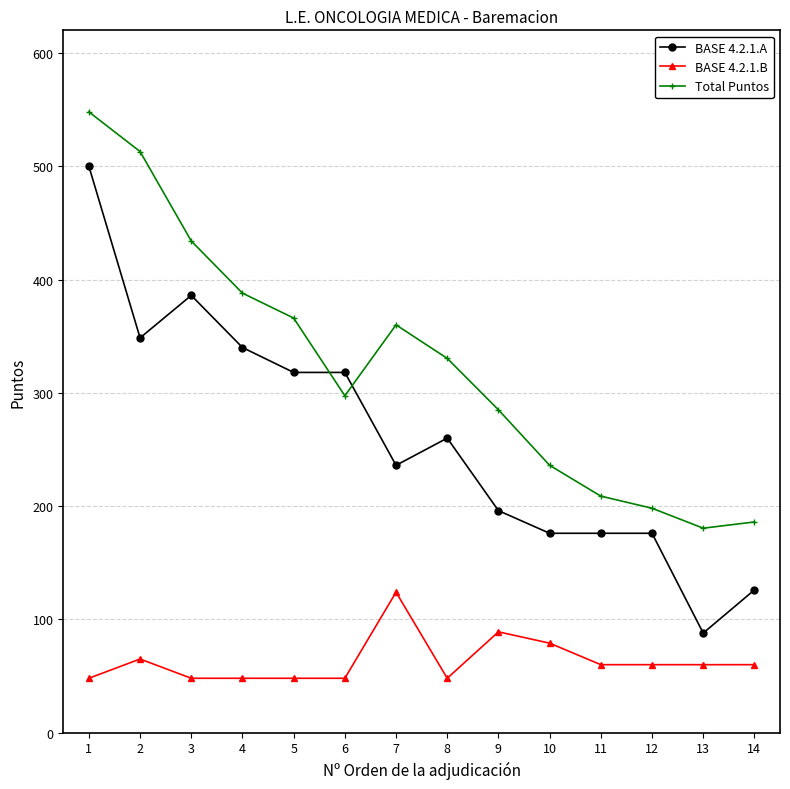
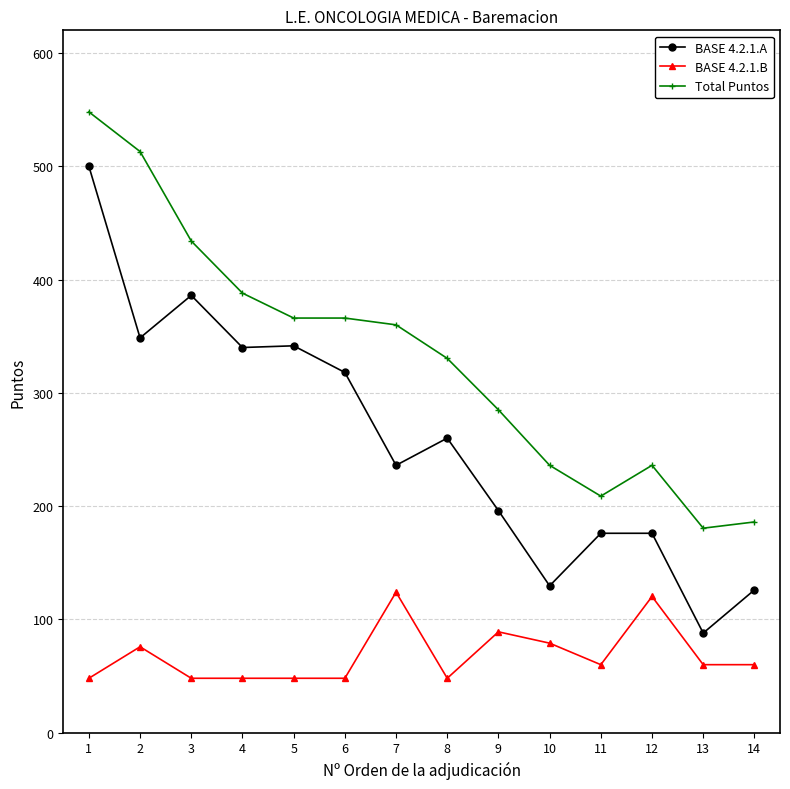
  {
    "BASE 4.2.1.A": {
      "1": 500,
      "2": 349,
      "3": 386,
      "4": 340,
-     "5": 318,
+     "5": 342,
      "6": 318,
      "7": 236,
      "8": 260,
      "9": 196,
-     "10": 176,
+     "10": 130,
      "11": 176,
      "12": 176,
      "13": 88,
      "14": 126
    },
    "BASE 4.2.1.B": {
      "1": 48,
-     "2": 65,
+     "2": 76,
      "3": 48,
      "4": 48,
      "5": 48,
      "6": 48,
      "7": 124,
      "8": 48,
      "9": 89,
      "10": 79,
      "11": 60,
-     "12": 60,
+     "12": 120,
      "13": 60,
      "14": 60
    },
    "Total Puntos": {
      "1": 548,
      "2": 513,
      "3": 434,
      "4": 388,
      "5": 366,
-     "6": 297,
+     "6": 366,
      "7": 360,
      "8": 330,
      "9": 285,
      "10": 236,
      "11": 209,
-     "12": 198,
+     "12": 236,
      "13": 181,
      "14": 186
    }
  }
